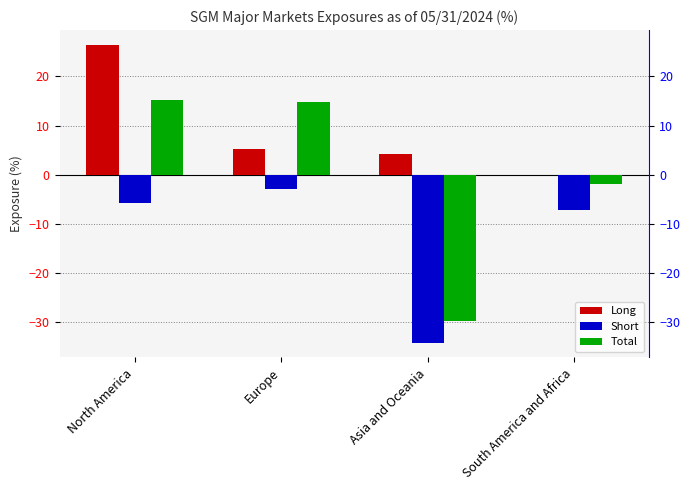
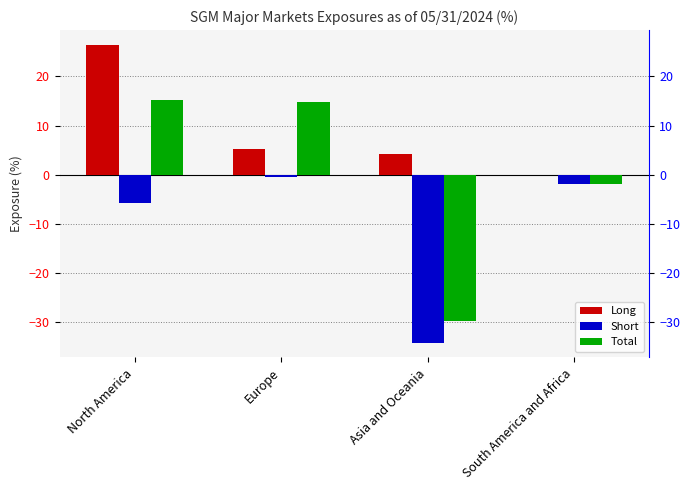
  {
    "Long": {
      "North America": 26,
      "Europe": 5,
      "Asia and Oceania": 4,
      "South America and Africa": 0
    },
    "Short": {
      "North America": -6,
-     "Europe": -3,
+     "Europe": 0,
      "Asia and Oceania": -34,
-     "South America and Africa": -7
+     "South America and Africa": -2
    },
    "Total": {
      "North America": 15,
      "Europe": 15,
      "Asia and Oceania": -30,
      "South America and Africa": -2
    }
  }
